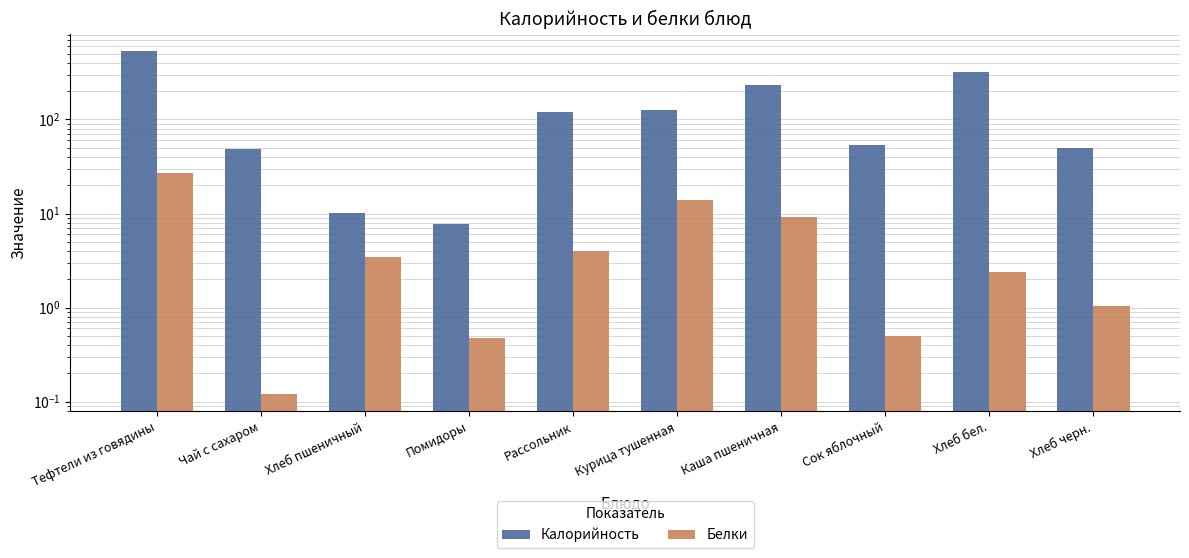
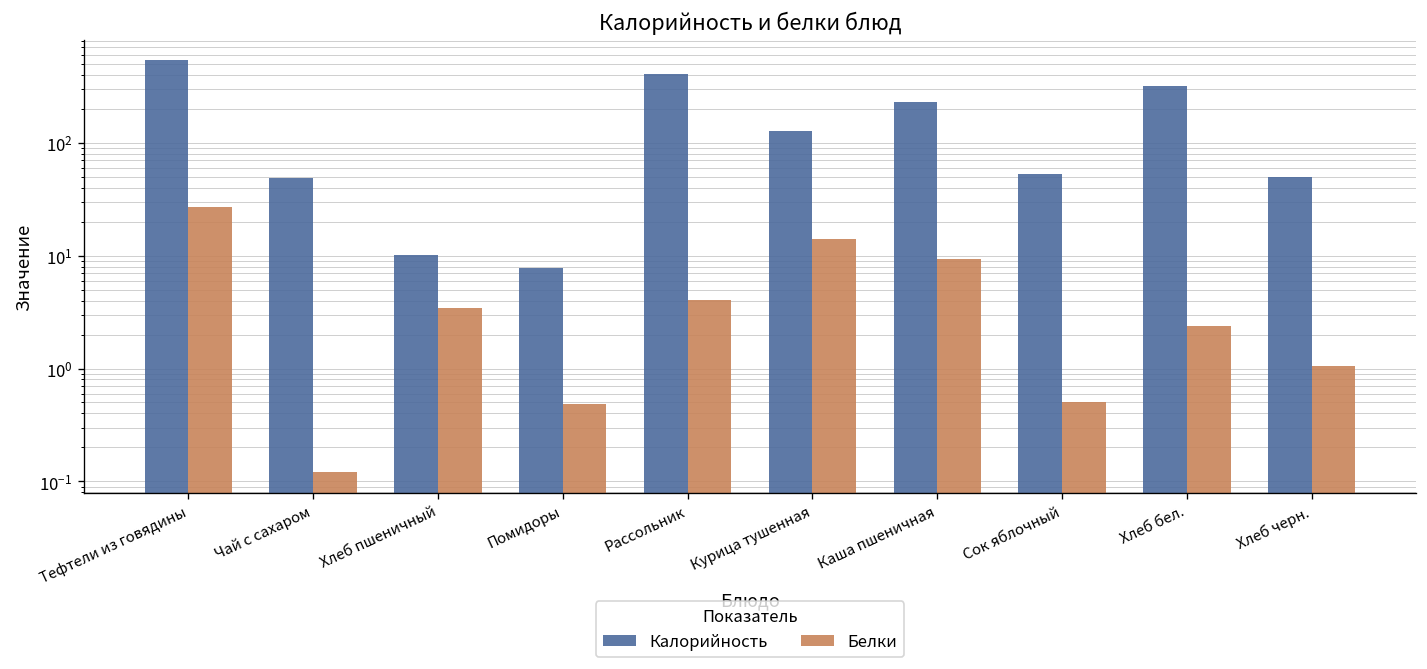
  {
    "Калорийность": {
      "Тефтели из говядины": 500,
      "Чай с сахаром": 50,
      "Хлеб пшеничный": 10,
      "Помидоры": 8,
-     "Рассольник": 120,
+     "Рассольник": 410,
      "Курица тушенная": 130,
      "Каша пшеничная": 230,
      "Сок яблочный": 50,
      "Хлеб бел.": 320,
      "Хлеб черн.": 50
    },
    "Белки": {
      "Тефтели из говядины": 27,
      "Чай с сахаром": 0.12,
      "Хлеб пшеничный": 3.5,
      "Помидоры": 0.5,
      "Рассольник": 4,
      "Курица тушенная": 14,
      "Каша пшеничная": 9,
      "Сок яблочный": 0.5,
      "Хлеб бел.": 2.4,
      "Хлеб черн.": 1
    }
  }
